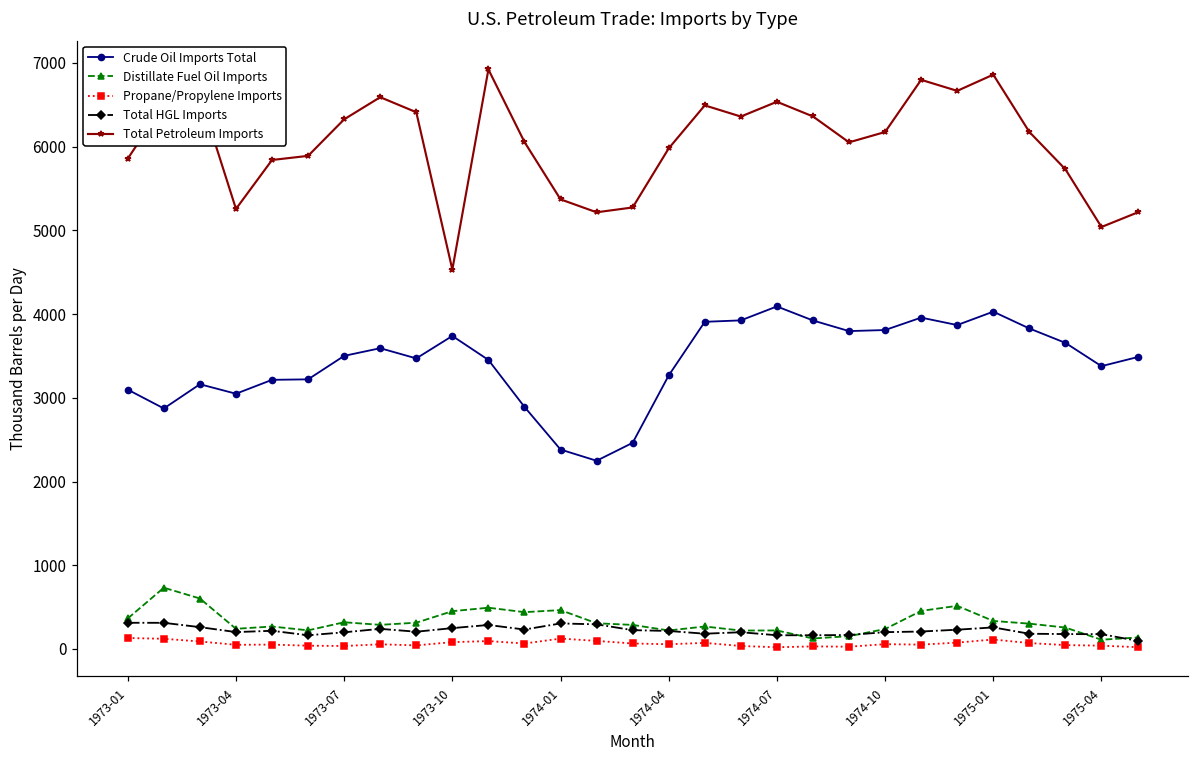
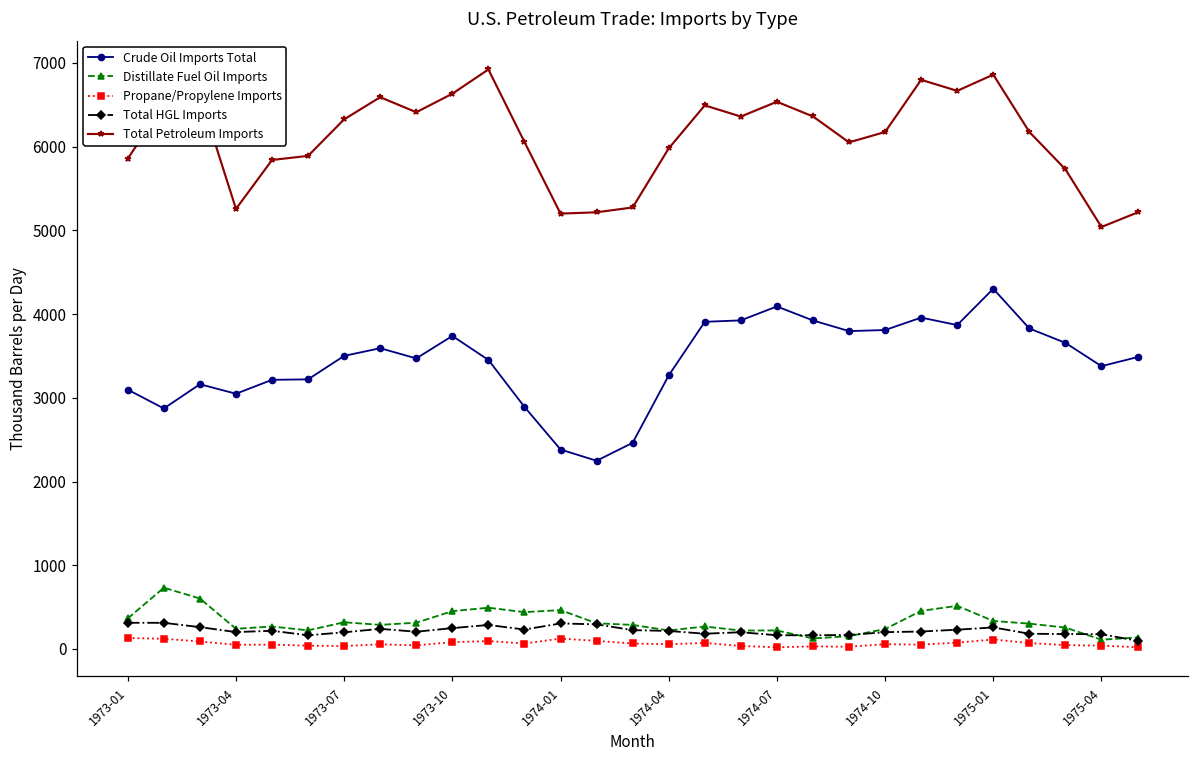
  {
    "Crude Oil Imports Total": {
      "1973-01": 3100,
      "1973-04": 3000,
      "1973-07": 3500,
      "1973-10": 3700,
      "1974-01": 2400,
      "1974-04": 3300,
      "1974-07": 4100,
      "1974-10": 3800,
-     "1975-01": 4000,
+     "1975-01": 4300,
      "1975-04": 3400
    },
    "Distillate Fuel Oil Imports": {
      "1973-01": 400,
      "1973-04": 200,
      "1973-07": 300,
      "1973-10": 500,
      "1974-01": 500,
      "1974-07": 200,
      "1974-10": 200,
      "1975-01": 300,
      "1975-04": 100
    },
    "Propane/Propylene Imports": {
      "1973-01": 100,
      "1973-04": 0,
      "1973-07": 0,
      "1973-10": 100,
      "1974-01": 100,
      "1974-04": 100,
      "1974-07": 0,
      "1974-10": 100,
      "1975-01": 100,
      "1975-04": 0
    },
    "Total HGL Imports": {
      "1973-01": 300,
      "1973-04": 200,
      "1973-07": 200,
      "1973-10": 200,
      "1974-01": 300,
      "1974-07": 200,
      "1974-10": 200,
      "1975-01": 300,
      "1975-04": 200
    },
    "Total Petroleum Imports": {
      "1973-01": 5900,
      "1973-04": 5300,
      "1973-07": 6300,
-     "1973-10": 4500,
-     "1974-01": 5400,
+     "1973-10": 6600,
+     "1974-01": 5200,
      "1974-04": 6000,
      "1974-07": 6500,
      "1974-10": 6200,
      "1975-01": 6900,
      "1975-04": 5000
    }
  }
